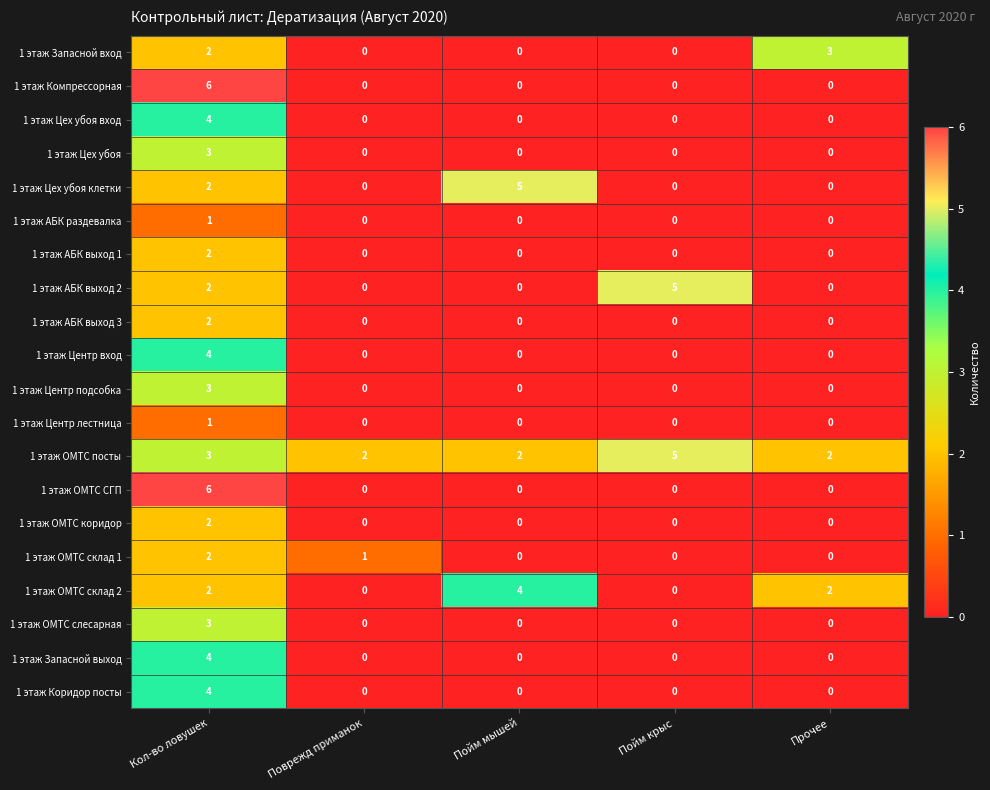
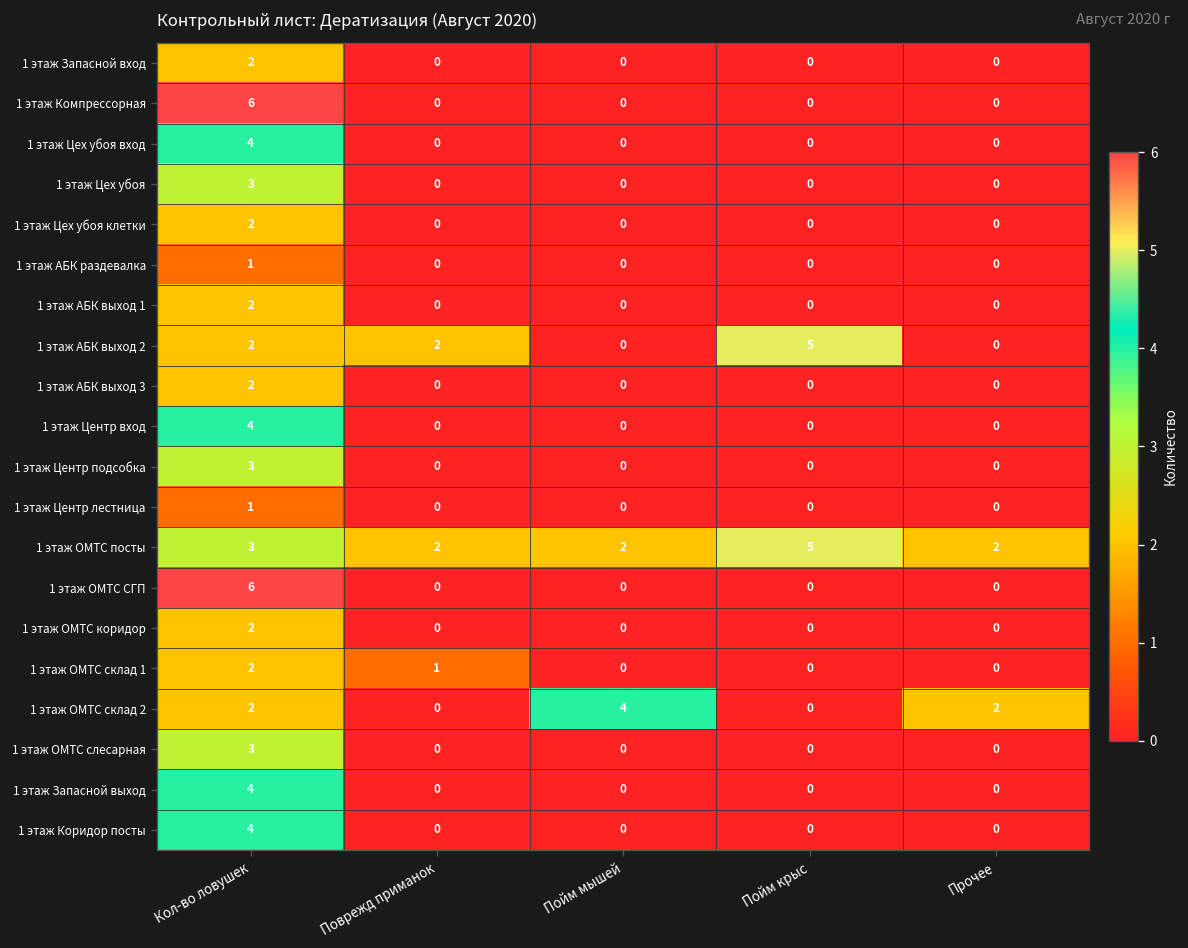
  {
    "1 этаж Запасной вход": {
      "Кол-во ловушек": 2,
      "Поврежд приманок": 0,
      "Пойм мышей": 0,
      "Пойм крыс": 0,
-     "Прочее": 3
+     "Прочее": 0
    },
    "1 этаж Компрессорная": {
      "Кол-во ловушек": 6,
      "Поврежд приманок": 0,
      "Пойм мышей": 0,
      "Пойм крыс": 0,
      "Прочее": 0
    },
    "1 этаж Цех убоя вход": {
      "Кол-во ловушек": 4,
      "Поврежд приманок": 0,
      "Пойм мышей": 0,
      "Пойм крыс": 0,
      "Прочее": 0
    },
    "1 этаж Цех убоя": {
      "Кол-во ловушек": 3,
      "Поврежд приманок": 0,
      "Пойм мышей": 0,
      "Пойм крыс": 0,
      "Прочее": 0
    },
    "1 этаж Цех убоя клетки": {
      "Кол-во ловушек": 2,
      "Поврежд приманок": 0,
-     "Пойм мышей": 5,
+     "Пойм мышей": 0,
      "Пойм крыс": 0,
      "Прочее": 0
    },
    "1 этаж АБК раздевалка": {
      "Кол-во ловушек": 1,
      "Поврежд приманок": 0,
      "Пойм мышей": 0,
      "Пойм крыс": 0,
      "Прочее": 0
    },
    "1 этаж АБК выход 1": {
      "Кол-во ловушек": 2,
      "Поврежд приманок": 0,
      "Пойм мышей": 0,
      "Пойм крыс": 0,
      "Прочее": 0
    },
    "1 этаж АБК выход 2": {
      "Кол-во ловушек": 2,
-     "Поврежд приманок": 0,
+     "Поврежд приманок": 2,
      "Пойм мышей": 0,
      "Пойм крыс": 5,
      "Прочее": 0
    },
    "1 этаж АБК выход 3": {
      "Кол-во ловушек": 2,
      "Поврежд приманок": 0,
      "Пойм мышей": 0,
      "Пойм крыс": 0,
      "Прочее": 0
    },
    "1 этаж Центр вход": {
      "Кол-во ловушек": 4,
      "Поврежд приманок": 0,
      "Пойм мышей": 0,
      "Пойм крыс": 0,
      "Прочее": 0
    },
    "1 этаж Центр подсобка": {
      "Кол-во ловушек": 3,
      "Поврежд приманок": 0,
      "Пойм мышей": 0,
      "Пойм крыс": 0,
      "Прочее": 0
    },
    "1 этаж Центр лестница": {
      "Кол-во ловушек": 1,
      "Поврежд приманок": 0,
      "Пойм мышей": 0,
      "Пойм крыс": 0,
      "Прочее": 0
    },
    "1 этаж ОМТС посты": {
      "Кол-во ловушек": 3,
      "Поврежд приманок": 2,
      "Пойм мышей": 2,
      "Пойм крыс": 5,
      "Прочее": 2
    },
    "1 этаж ОМТС СГП": {
      "Кол-во ловушек": 6,
      "Поврежд приманок": 0,
      "Пойм мышей": 0,
      "Пойм крыс": 0,
      "Прочее": 0
    },
    "1 этаж ОМТС коридор": {
      "Кол-во ловушек": 2,
      "Поврежд приманок": 0,
      "Пойм мышей": 0,
      "Пойм крыс": 0,
      "Прочее": 0
    },
    "1 этаж ОМТС склад 1": {
      "Кол-во ловушек": 2,
      "Поврежд приманок": 1,
      "Пойм мышей": 0,
      "Пойм крыс": 0,
      "Прочее": 0
    },
    "1 этаж ОМТС склад 2": {
      "Кол-во ловушек": 2,
      "Поврежд приманок": 0,
      "Пойм мышей": 4,
      "Пойм крыс": 0,
      "Прочее": 2
    },
    "1 этаж ОМТС слесарная": {
      "Кол-во ловушек": 3,
      "Поврежд приманок": 0,
      "Пойм мышей": 0,
      "Пойм крыс": 0,
      "Прочее": 0
    },
    "1 этаж Запасной выход": {
      "Кол-во ловушек": 4,
      "Поврежд приманок": 0,
      "Пойм мышей": 0,
      "Пойм крыс": 0,
      "Прочее": 0
    },
    "1 этаж Коридор посты": {
      "Кол-во ловушек": 4,
      "Поврежд приманок": 0,
      "Пойм мышей": 0,
      "Пойм крыс": 0,
      "Прочее": 0
    }
  }
